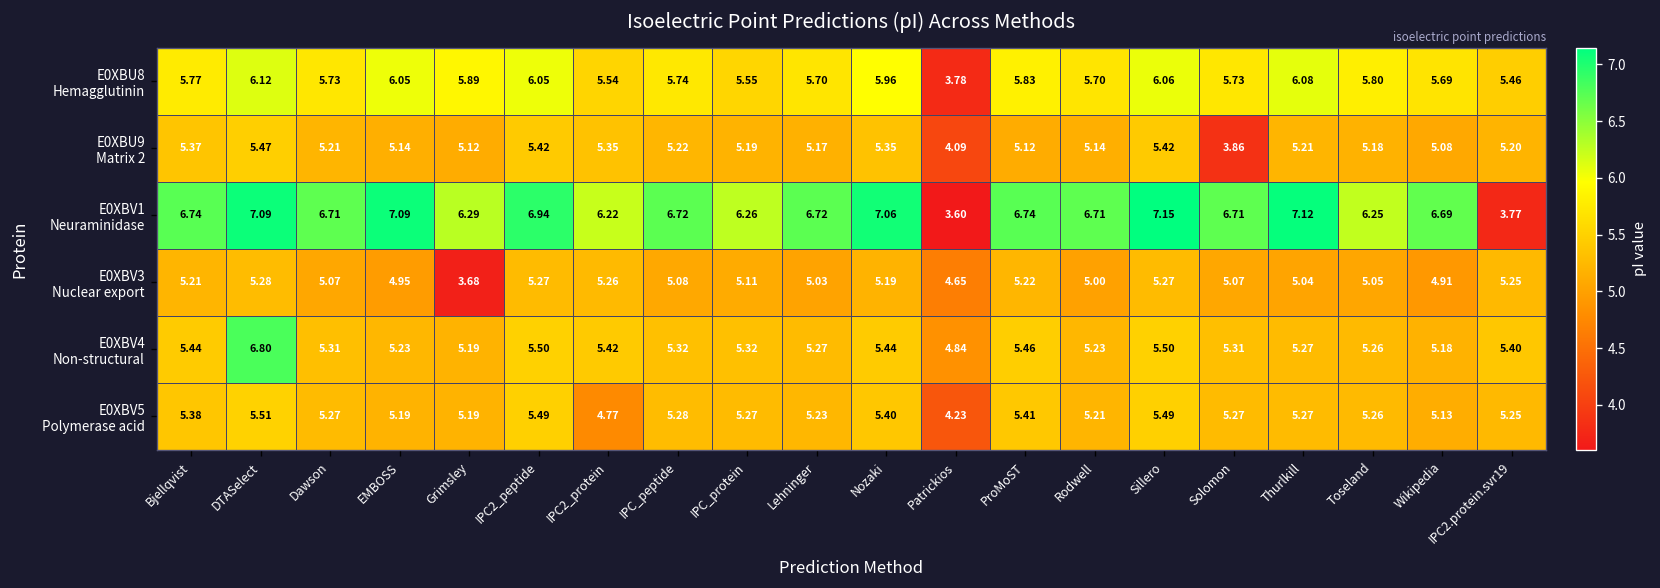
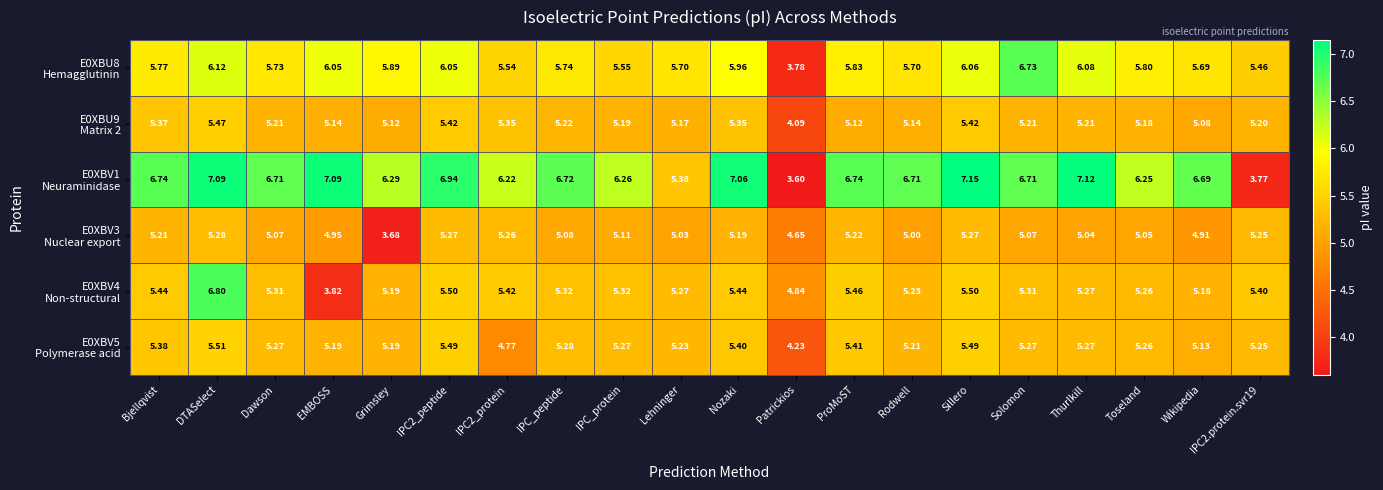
  {
    "E0XBU8 Hemagglutinin": {
      "Bjellqvist": 5.77,
      "DTASelect": 6.12,
      "Dawson": 5.73,
      "EMBOSS": 6.05,
      "Grimsley": 5.89,
      "IPC2_peptide": 6.05,
      "IPC2_protein": 5.54,
      "IPC_peptide": 5.74,
      "IPC_protein": 5.55,
      "Lehninger": 5.70,
      "Nozaki": 5.96,
      "Patrickios": 3.78,
      "ProMoST": 5.83,
      "Rodwell": 5.70,
      "Sillero": 6.06,
-     "Solomon": 5.73,
+     "Solomon": 6.73,
      "Thurlkill": 6.08,
      "Toseland": 5.80,
      "Wikipedia": 5.69,
      "IPC2.protein.svr19": 5.46
    },
    "E0XBU9 Matrix 2": {
      "Bjellqvist": 5.37,
      "DTASelect": 5.47,
      "Dawson": 5.21,
      "EMBOSS": 5.14,
      "Grimsley": 5.12,
      "IPC2_peptide": 5.42,
      "IPC2_protein": 5.35,
      "IPC_peptide": 5.22,
      "IPC_protein": 5.19,
      "Lehninger": 5.17,
      "Nozaki": 5.35,
      "Patrickios": 4.09,
      "ProMoST": 5.12,
      "Rodwell": 5.14,
      "Sillero": 5.42,
-     "Solomon": 3.86,
+     "Solomon": 5.21,
      "Thurlkill": 5.21,
      "Toseland": 5.18,
      "Wikipedia": 5.08,
      "IPC2.protein.svr19": 5.20
    },
    "E0XBV1 Neuraminidase": {
      "Bjellqvist": 6.74,
      "DTASelect": 7.09,
      "Dawson": 6.71,
      "EMBOSS": 7.09,
      "Grimsley": 6.29,
      "IPC2_peptide": 6.94,
      "IPC2_protein": 6.22,
      "IPC_peptide": 6.72,
      "IPC_protein": 6.26,
-     "Lehninger": 6.72,
+     "Lehninger": 5.38,
      "Nozaki": 7.06,
      "Patrickios": 3.60,
      "ProMoST": 6.74,
      "Rodwell": 6.71,
      "Sillero": 7.15,
      "Solomon": 6.71,
      "Thurlkill": 7.12,
      "Toseland": 6.25,
      "Wikipedia": 6.69,
      "IPC2.protein.svr19": 3.77
    },
    "E0XBV3 Nuclear export": {
      "Bjellqvist": 5.21,
      "DTASelect": 5.28,
      "Dawson": 5.07,
      "EMBOSS": 4.95,
      "Grimsley": 3.68,
      "IPC2_peptide": 5.27,
      "IPC2_protein": 5.26,
      "IPC_peptide": 5.08,
      "IPC_protein": 5.11,
      "Lehninger": 5.03,
      "Nozaki": 5.19,
      "Patrickios": 4.65,
      "ProMoST": 5.22,
      "Rodwell": 5.00,
      "Sillero": 5.27,
      "Solomon": 5.07,
      "Thurlkill": 5.04,
      "Toseland": 5.05,
      "Wikipedia": 4.91,
      "IPC2.protein.svr19": 5.25
    },
    "E0XBV4 Non-structural": {
      "Bjellqvist": 5.44,
      "DTASelect": 6.80,
      "Dawson": 5.31,
-     "EMBOSS": 5.23,
+     "EMBOSS": 3.82,
      "Grimsley": 5.19,
      "IPC2_peptide": 5.50,
      "IPC2_protein": 5.42,
      "IPC_peptide": 5.32,
      "IPC_protein": 5.32,
      "Lehninger": 5.27,
      "Nozaki": 5.44,
      "Patrickios": 4.84,
      "ProMoST": 5.46,
      "Rodwell": 5.23,
      "Sillero": 5.50,
      "Solomon": 5.31,
      "Thurlkill": 5.27,
      "Toseland": 5.26,
      "Wikipedia": 5.18,
      "IPC2.protein.svr19": 5.40
    },
    "E0XBV5 Polymerase acid": {
      "Bjellqvist": 5.38,
      "DTASelect": 5.51,
      "Dawson": 5.27,
      "EMBOSS": 5.19,
      "Grimsley": 5.19,
      "IPC2_peptide": 5.49,
      "IPC2_protein": 4.77,
      "IPC_peptide": 5.28,
      "IPC_protein": 5.27,
      "Lehninger": 5.23,
      "Nozaki": 5.40,
      "Patrickios": 4.23,
      "ProMoST": 5.41,
      "Rodwell": 5.21,
      "Sillero": 5.49,
      "Solomon": 5.27,
      "Thurlkill": 5.27,
      "Toseland": 5.26,
      "Wikipedia": 5.13,
      "IPC2.protein.svr19": 5.25
    }
  }
